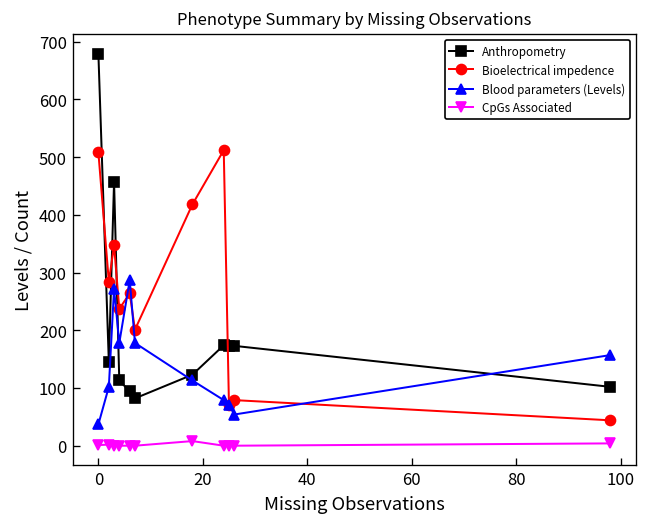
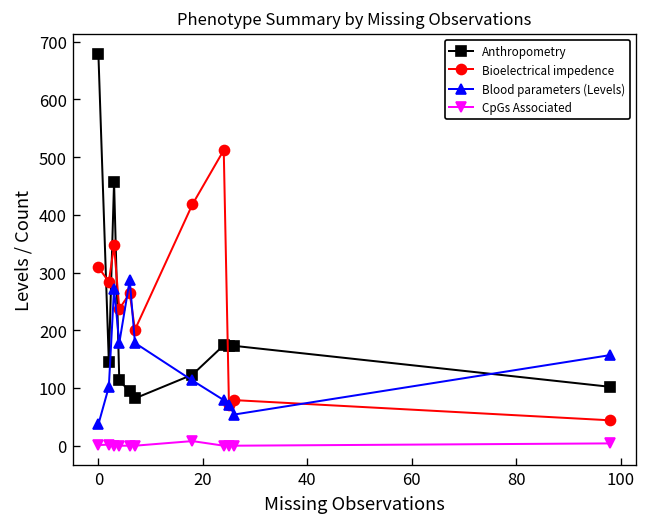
  {
    "Anthropometry": {
      "0": 680
    },
    "Bioelectrical impedence": {
-     "0": 510
+     "0": 310
    },
    "Blood parameters (Levels)": {
      "0": 40
    },
    "CpGs Associated": {
      "0": 0
    }
  }
